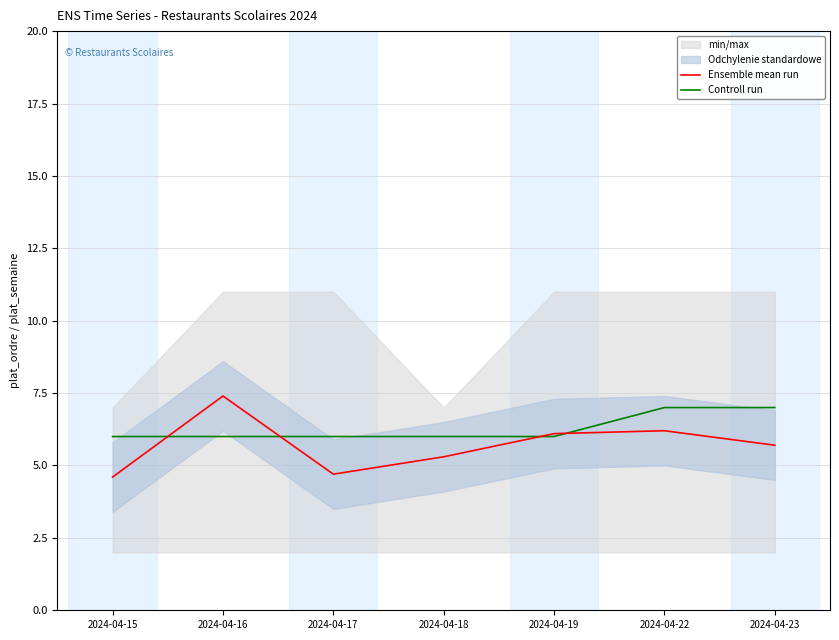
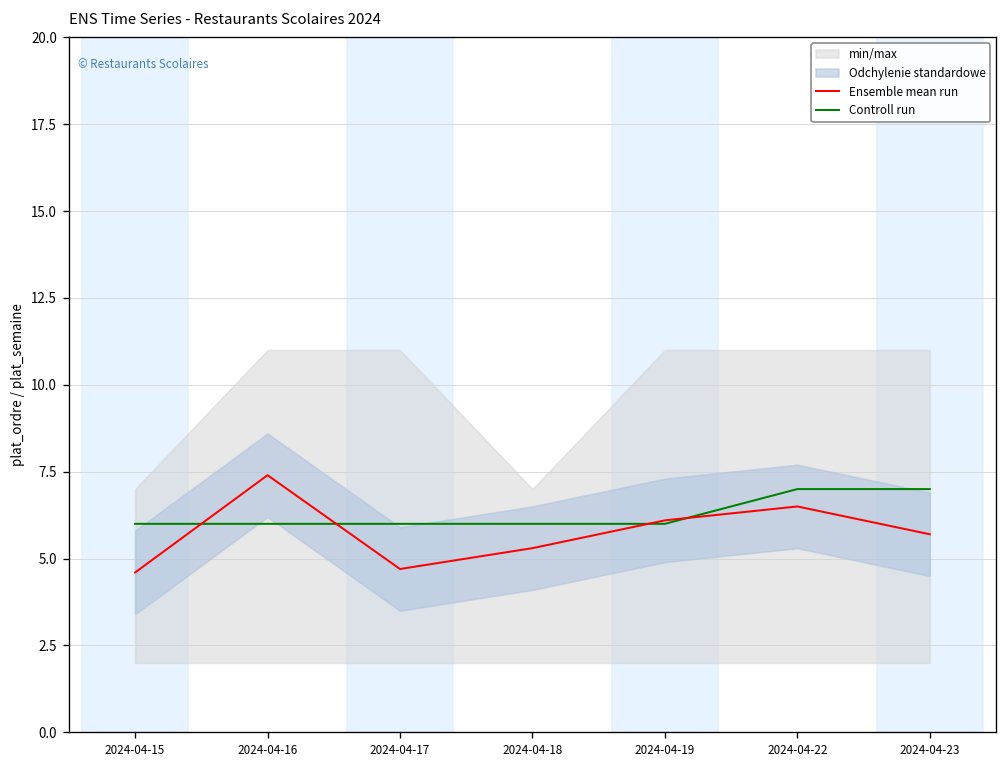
  {
    "Ensemble mean run": {
      "2024-04-15": 4.6,
      "2024-04-16": 7.4,
      "2024-04-17": 4.7,
      "2024-04-18": 5.3,
      "2024-04-19": 6.1,
-     "2024-04-22": 6.2,
+     "2024-04-22": 6.5,
      "2024-04-23": 5.7
    },
    "Controll run": {
      "2024-04-15": 6.0,
      "2024-04-16": 6.0,
      "2024-04-17": 6.0,
      "2024-04-18": 6.0,
      "2024-04-19": 6.0,
      "2024-04-22": 7.0,
      "2024-04-23": 7.0
    }
  }
